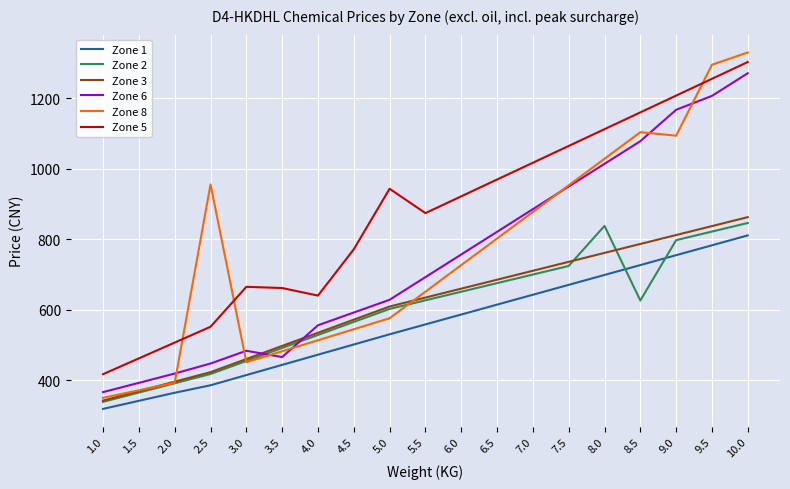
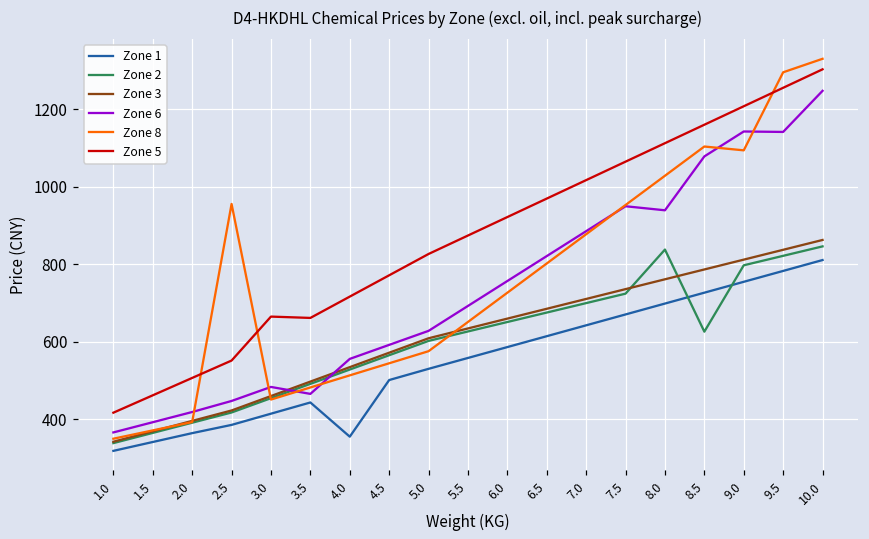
  {
    "Zone 1": {
      "1.0": 320,
      "1.5": 340,
      "2.0": 360,
      "2.5": 390,
      "3.0": 410,
      "3.5": 440,
-     "4.0": 470,
+     "4.0": 360,
      "4.5": 500,
      "5.0": 530,
      "5.5": 560,
      "6.0": 590,
      "6.5": 610,
      "7.0": 640,
      "7.5": 670,
      "8.0": 700,
      "8.5": 730,
      "9.0": 750,
      "9.5": 780,
      "10.0": 810
    },
    "Zone 2": {
      "5.5": 630,
      "6.0": 650,
      "6.5": 680,
      "7.0": 700,
      "7.5": 720,
      "8.0": 840,
      "8.5": 630,
      "9.0": 800,
      "9.5": 820,
      "10.0": 850
    },
    "Zone 3": {
      "5.5": 630,
      "6.0": 660,
      "6.5": 690,
      "7.0": 710,
      "7.5": 740,
      "8.0": 760,
      "8.5": 790,
      "9.0": 810,
      "9.5": 840,
      "10.0": 860
    },
    "Zone 6": {
      "1.0": 370,
      "1.5": 390,
      "2.0": 420,
      "2.5": 450,
      "3.0": 480,
      "3.5": 470,
      "4.0": 560,
      "4.5": 590,
      "5.0": 630,
      "5.5": 690,
      "6.0": 760,
      "6.5": 820,
      "7.0": 890,
-     "8.0": 1010,
+     "8.0": 940,
      "8.5": 1080,
-     "9.0": 1170,
-     "9.5": 1210,
-     "10.0": 1270
+     "9.0": 1140,
+     "9.5": 1140,
+     "10.0": 1250
    },
    "Zone 8": {
      "1.0": 350,
      "2.5": 960,
      "3.5": 480,
      "4.0": 510,
      "4.5": 540,
      "5.0": 580,
      "5.5": 650,
      "6.0": 730,
      "6.5": 800,
      "7.0": 880,
      "8.0": 1030,
      "8.5": 1100,
      "9.0": 1090,
      "9.5": 1290,
      "10.0": 1330
    },
    "Zone 5": {
      "1.0": 420,
      "1.5": 460,
      "2.0": 510,
      "2.5": 550,
      "3.0": 670,
      "3.5": 660,
-     "4.0": 640,
+     "4.0": 720,
      "4.5": 770,
-     "5.0": 940,
+     "5.0": 830,
      "5.5": 870,
      "6.0": 920,
      "6.5": 970,
      "7.0": 1020,
      "7.5": 1060,
      "8.0": 1110,
      "8.5": 1160,
      "9.0": 1210,
      "9.5": 1250,
      "10.0": 1300
    }
  }
